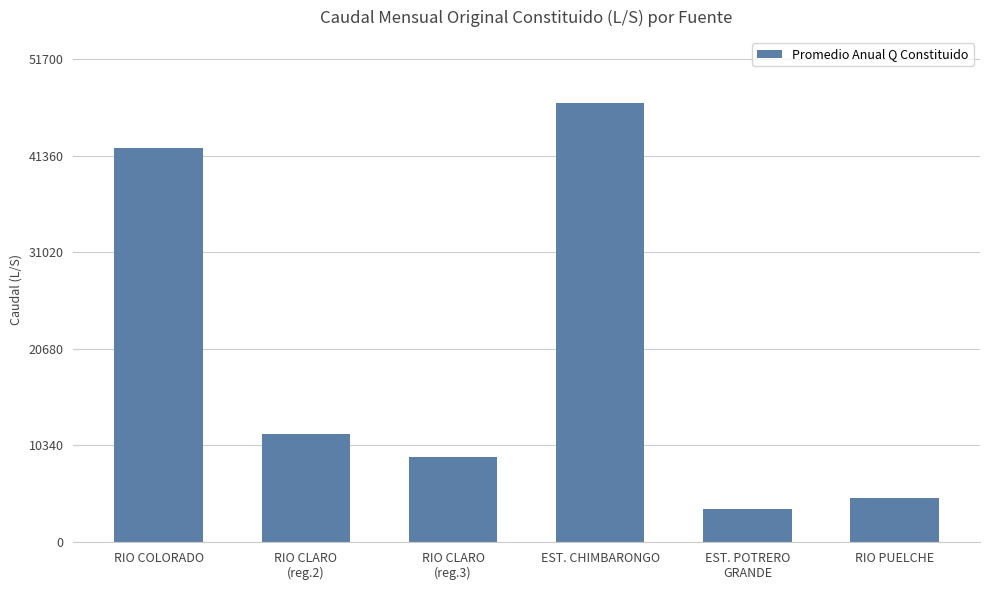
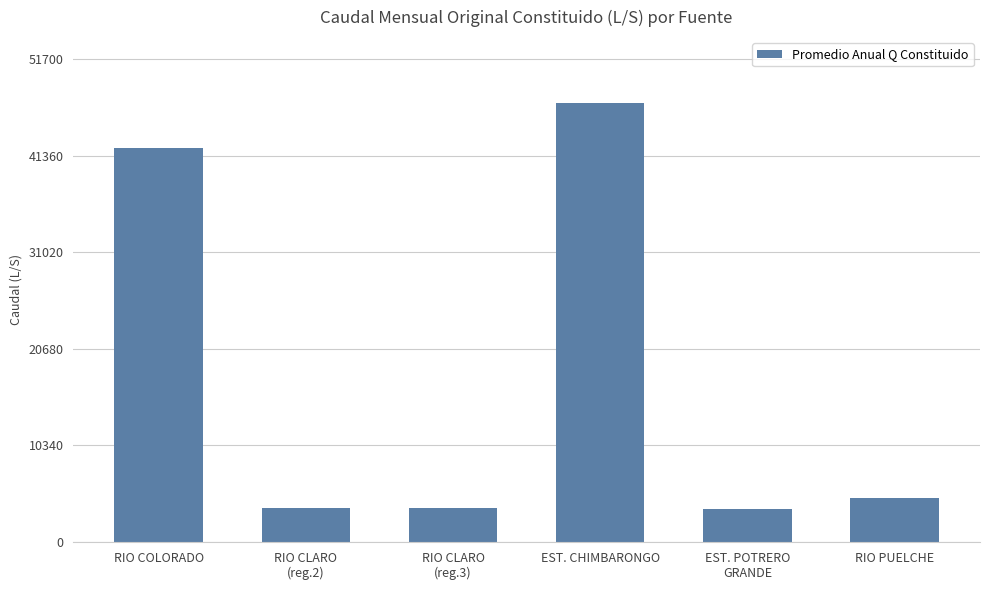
  {
    "RIO COLORADO": 42000,
-   "RIO CLARO (reg.2)": 12000,
-   "RIO CLARO (reg.3)": 9000,
+   "RIO CLARO (reg.2)": 4000,
+   "RIO CLARO (reg.3)": 4000,
    "EST. CHIMBARONGO": 47000,
    "EST. POTRERO GRANDE": 3000,
    "RIO PUELCHE": 5000
  }
